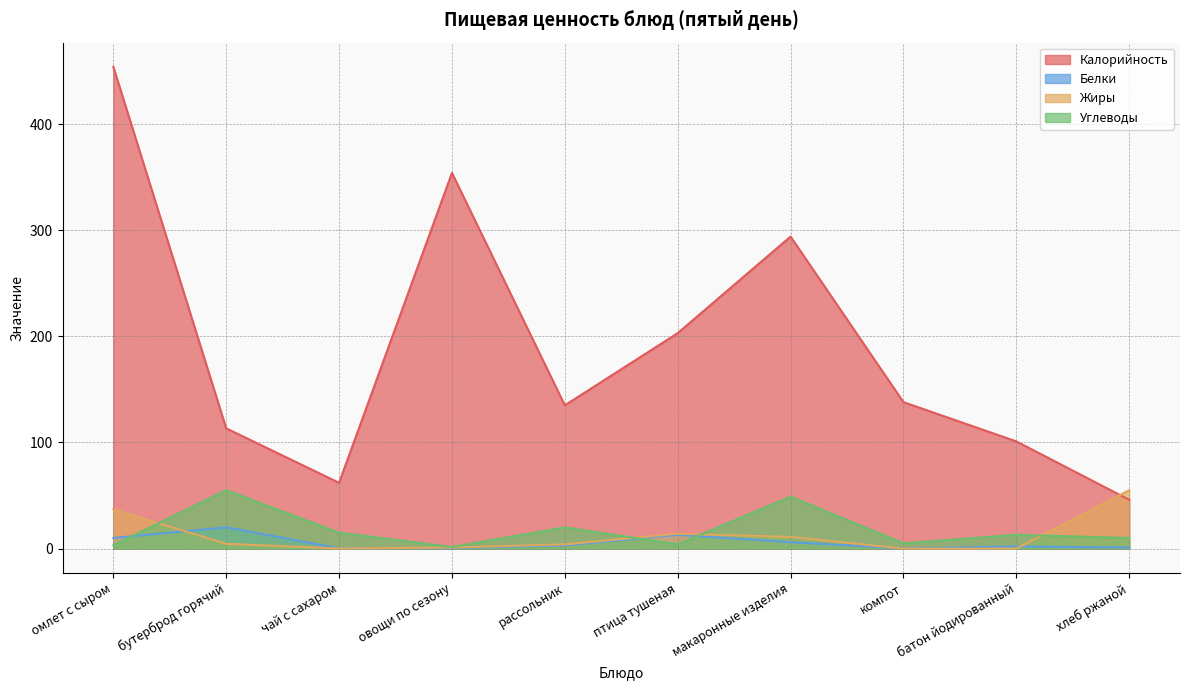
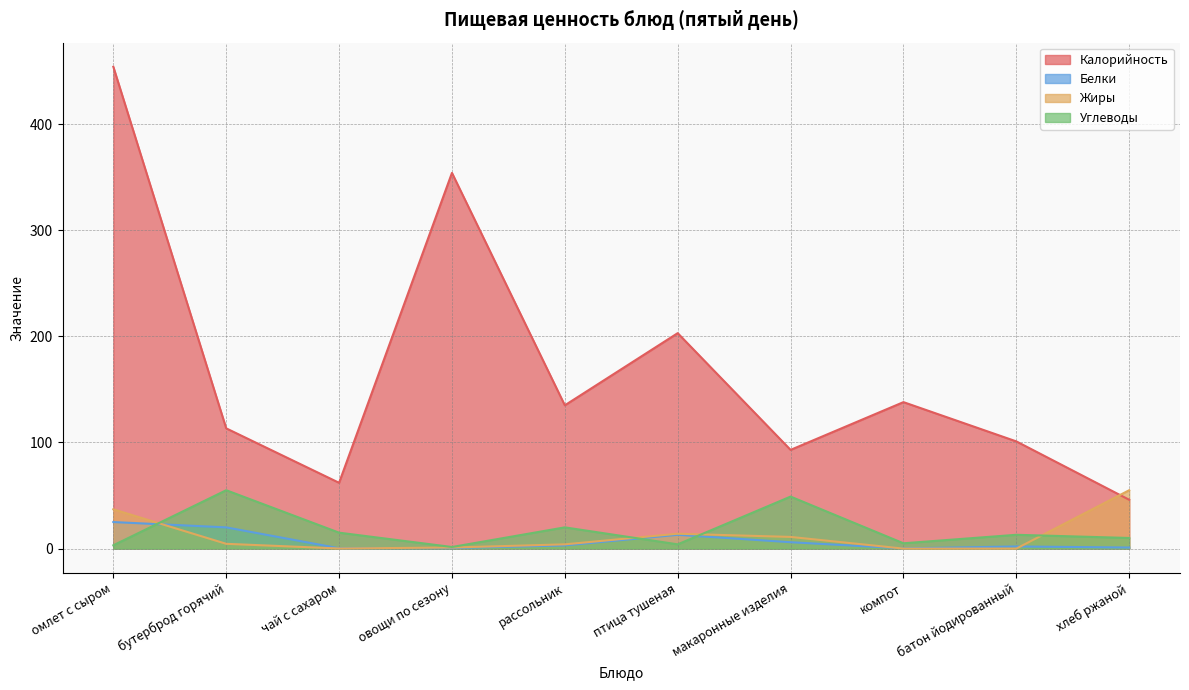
  {
    "Калорийность": {
      "омлет с сыром": 454,
      "бутерброд горячий": 113,
      "чай с сахаром": 62,
      "овощи по сезону": 354,
      "рассольник": 135,
      "птица тушеная": 203,
-     "макаронные изделия": 294,
+     "макаронные изделия": 93,
      "компот": 138,
      "батон йодированный": 101,
      "хлеб ржаной": 46
    },
    "Белки": {
-     "омлет с сыром": 10,
+     "омлет с сыром": 25,
      "бутерброд горячий": 20,
      "макаронные изделия": 6,
      "хлеб ржаной": 1
    },
    "Жиры": {
      "омлет с сыром": 37,
      "бутерброд горячий": 5,
      "макаронные изделия": 11,
      "хлеб ржаной": 55
    },
    "Углеводы": {
      "омлет с сыром": 3,
      "бутерброд горячий": 55,
      "чай с сахаром": 15,
      "рассольник": 20,
      "птица тушеная": 4,
      "макаронные изделия": 49,
      "компот": 5,
      "батон йодированный": 13,
      "хлеб ржаной": 10
    }
  }
